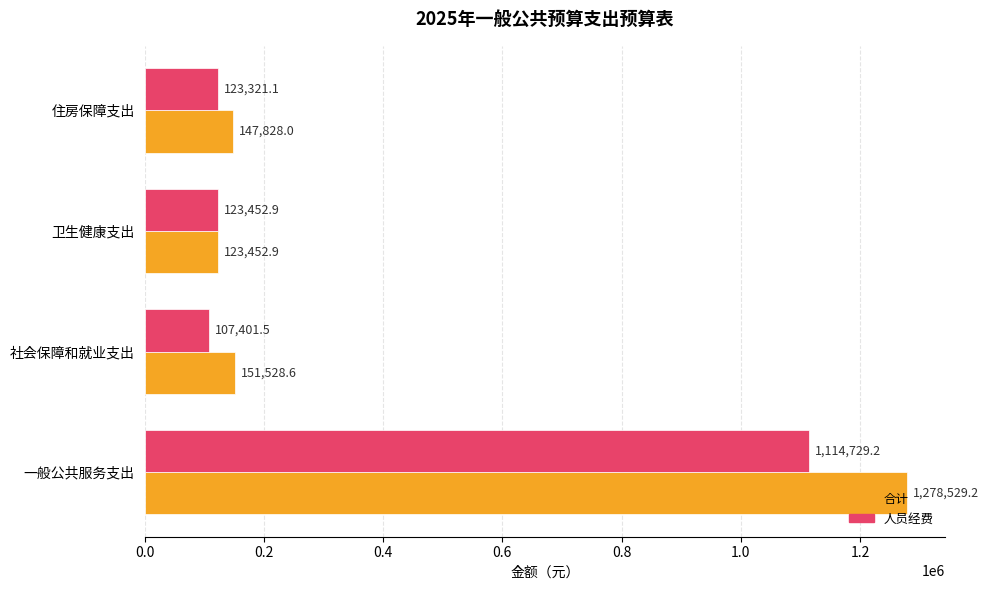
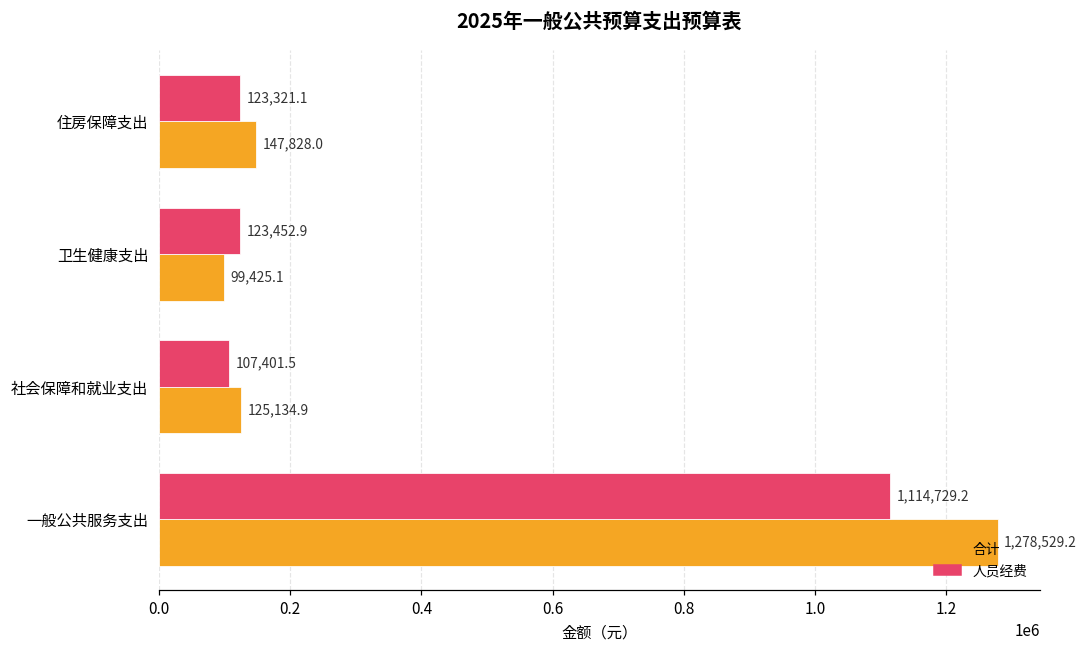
  {
    "合计": {
      "住房保障支出": "147,828.0",
-     "卫生健康支出": "123,452.9",
-     "社会保障和就业支出": "151,528.6",
+     "卫生健康支出": "99,425.1",
+     "社会保障和就业支出": "125,134.9",
      "一般公共服务支出": "1,278,529.2"
    },
    "人员经费": {
      "住房保障支出": "123,321.1",
      "卫生健康支出": "123,452.9",
      "社会保障和就业支出": "107,401.5",
      "一般公共服务支出": "1,114,729.2"
    }
  }
